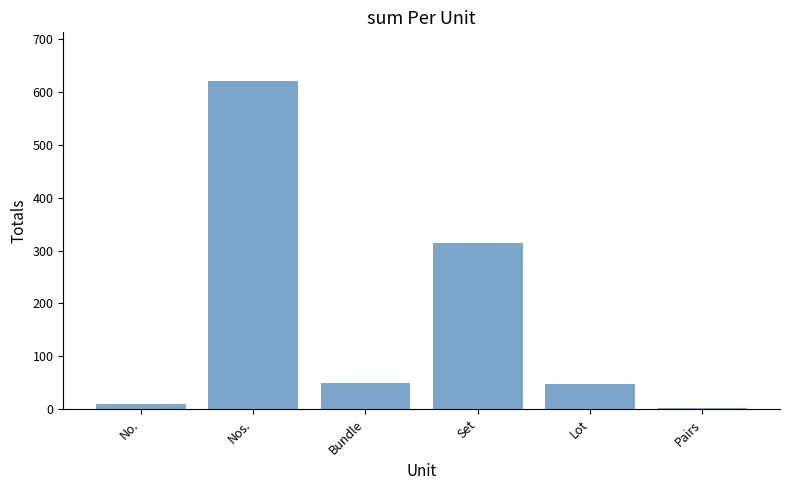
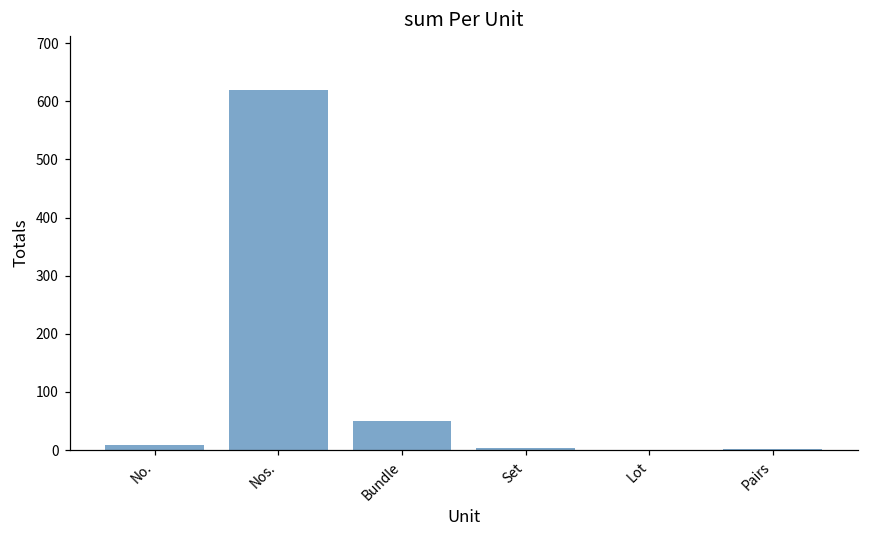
  {
    "No.": 10,
    "Nos.": 620,
    "Bundle": 50,
-   "Set": 310,
-   "Lot": 50
+   "Set": 0,
+   "Lot": 0
  }
